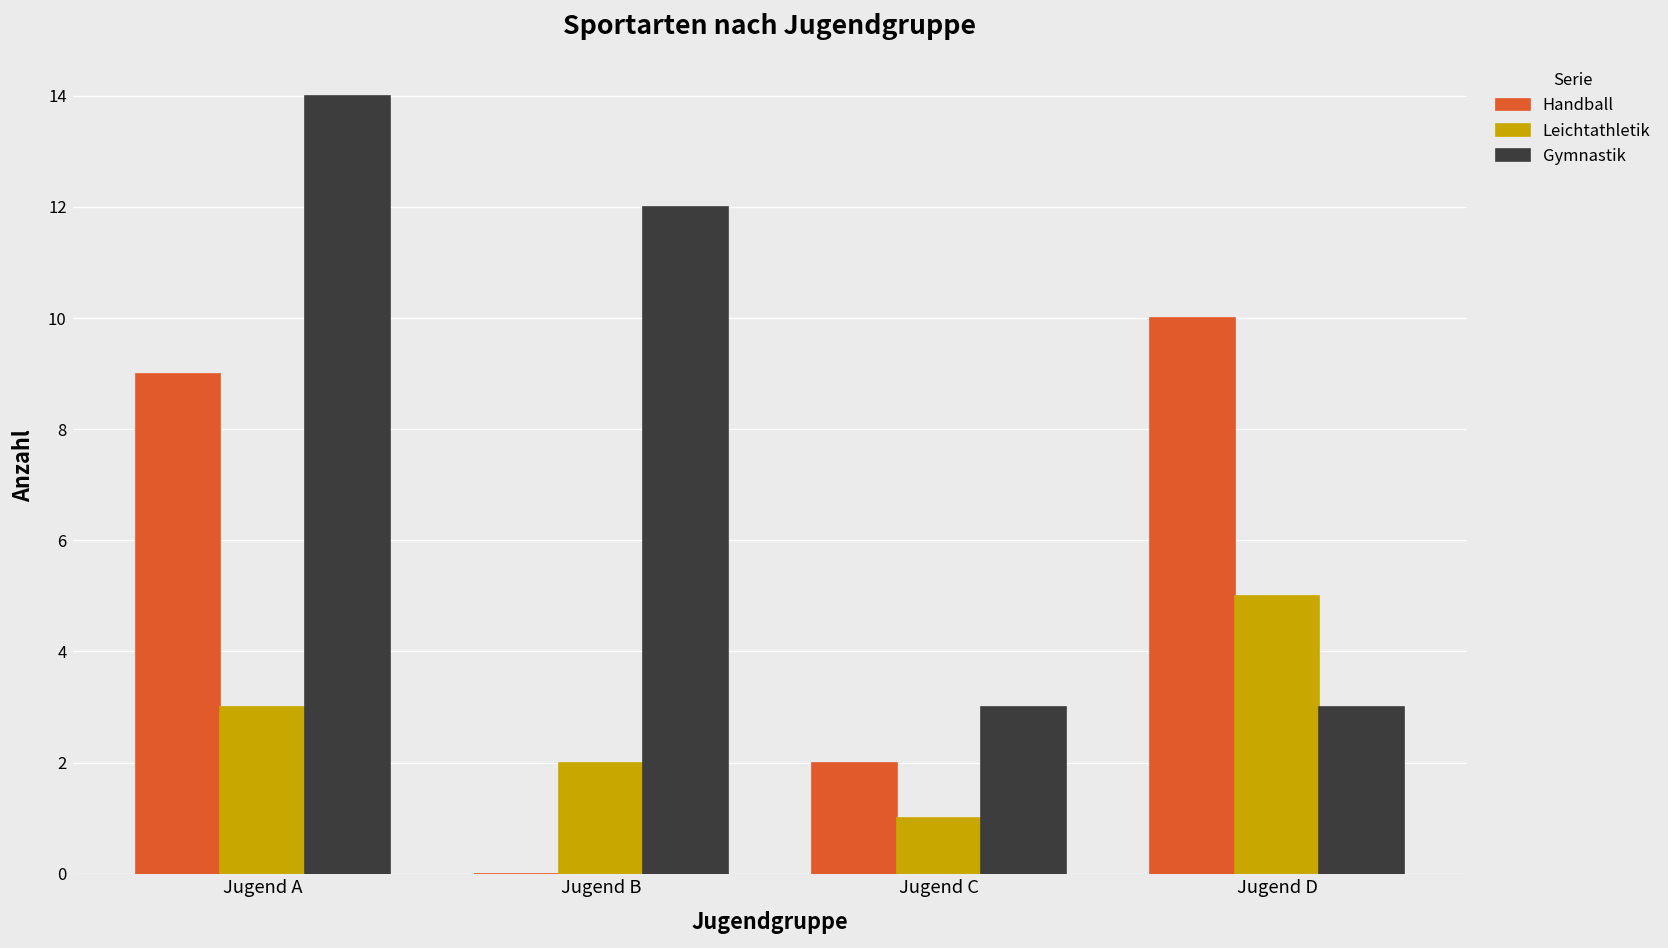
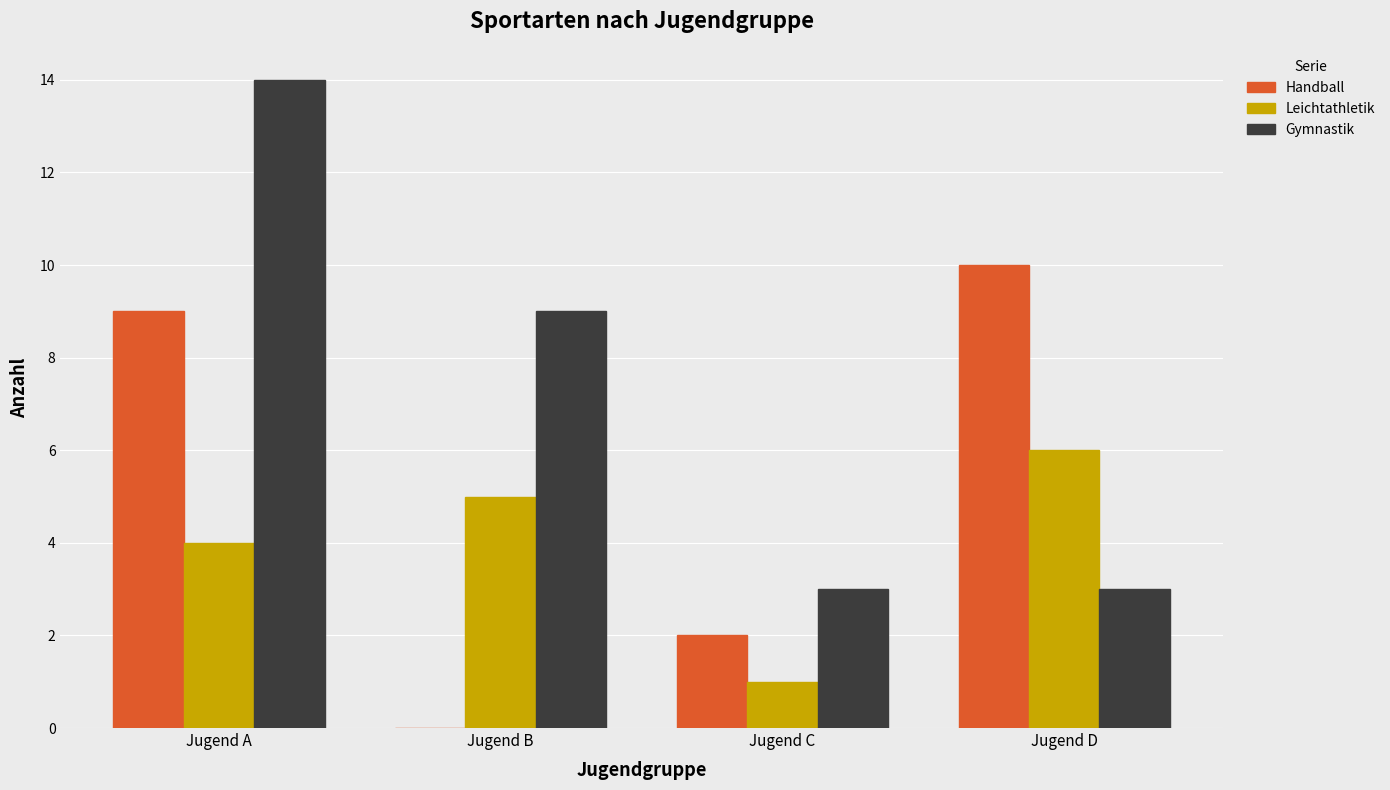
  {
    "Handball": {
      "Jugend A": 9,
      "Jugend B": 0,
      "Jugend C": 2,
      "Jugend D": 10
    },
    "Leichtathletik": {
-     "Jugend A": 3,
-     "Jugend B": 2,
+     "Jugend A": 4,
+     "Jugend B": 5,
      "Jugend C": 1,
-     "Jugend D": 5
+     "Jugend D": 6
    },
    "Gymnastik": {
      "Jugend A": 14,
-     "Jugend B": 12,
+     "Jugend B": 9,
      "Jugend C": 3,
      "Jugend D": 3
    }
  }
